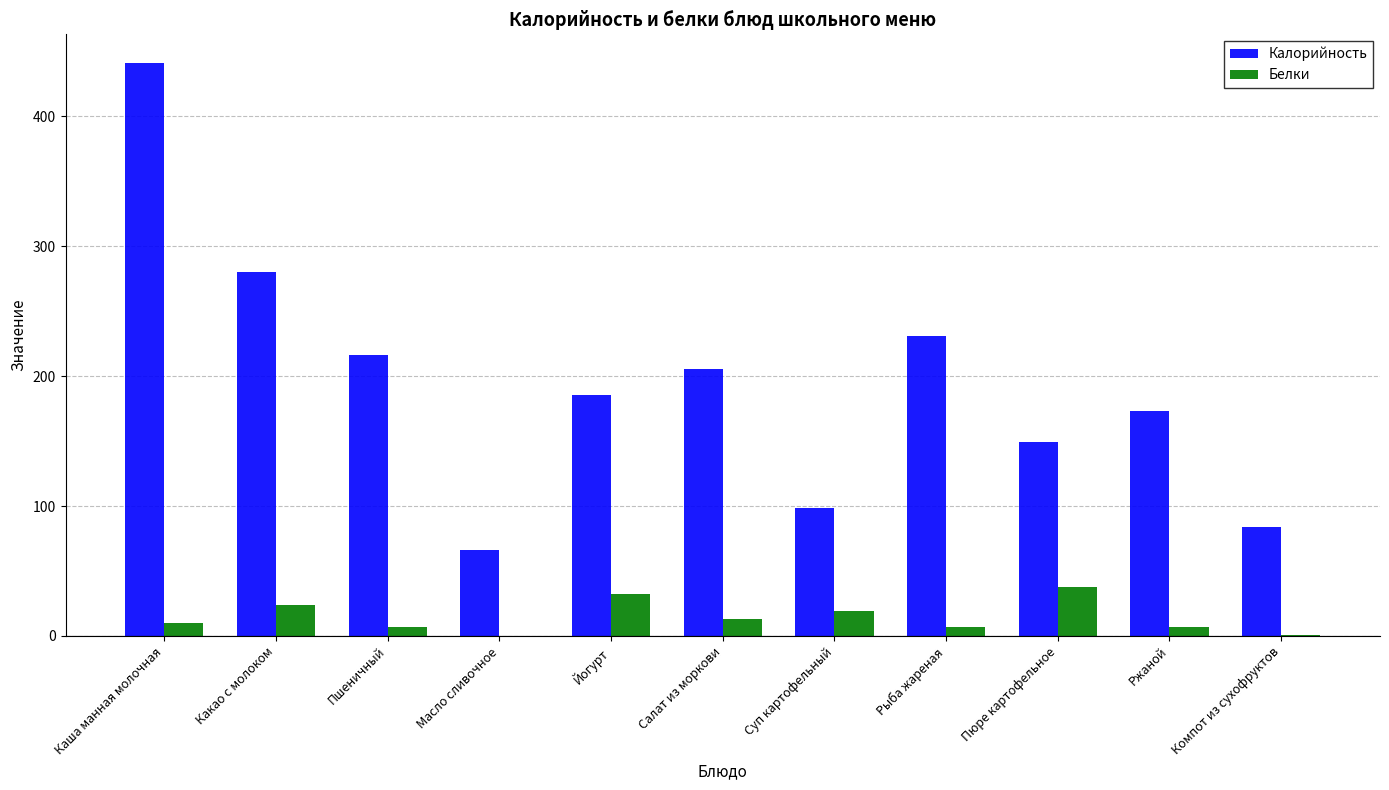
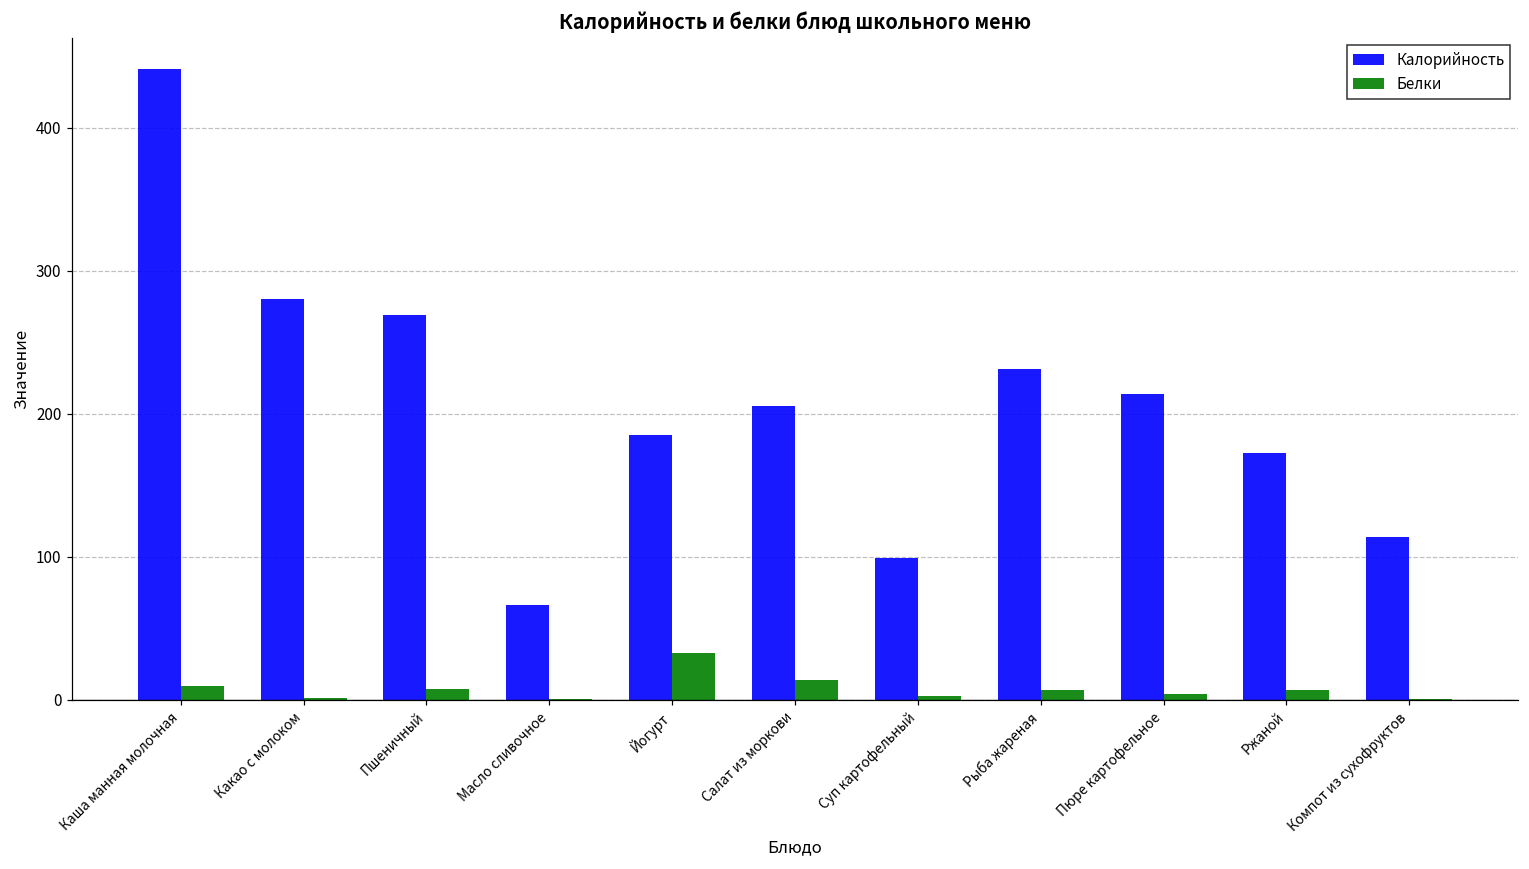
  {
    "Калорийность": {
      "Каша манная молочная": 441,
      "Какао с молоком": 280,
-     "Пшеничный": 216,
+     "Пшеничный": 269,
      "Масло сливочное": 66,
      "Йогурт": 185,
      "Салат из моркови": 205,
      "Суп картофельный": 99,
      "Рыба жареная": 231,
-     "Пюре картофельное": 149,
+     "Пюре картофельное": 214,
      "Ржаной": 173,
-     "Компот из сухофруктов": 84
+     "Компот из сухофруктов": 114
    },
    "Белки": {
      "Каша манная молочная": 10,
-     "Какао с молоком": 24,
+     "Какао с молоком": 1,
      "Пшеничный": 7,
      "Йогурт": 32,
      "Салат из моркови": 13,
-     "Суп картофельный": 19,
+     "Суп картофельный": 2,
      "Рыба жареная": 7,
-     "Пюре картофельное": 38,
+     "Пюре картофельное": 4,
      "Ржаной": 7
    }
  }
